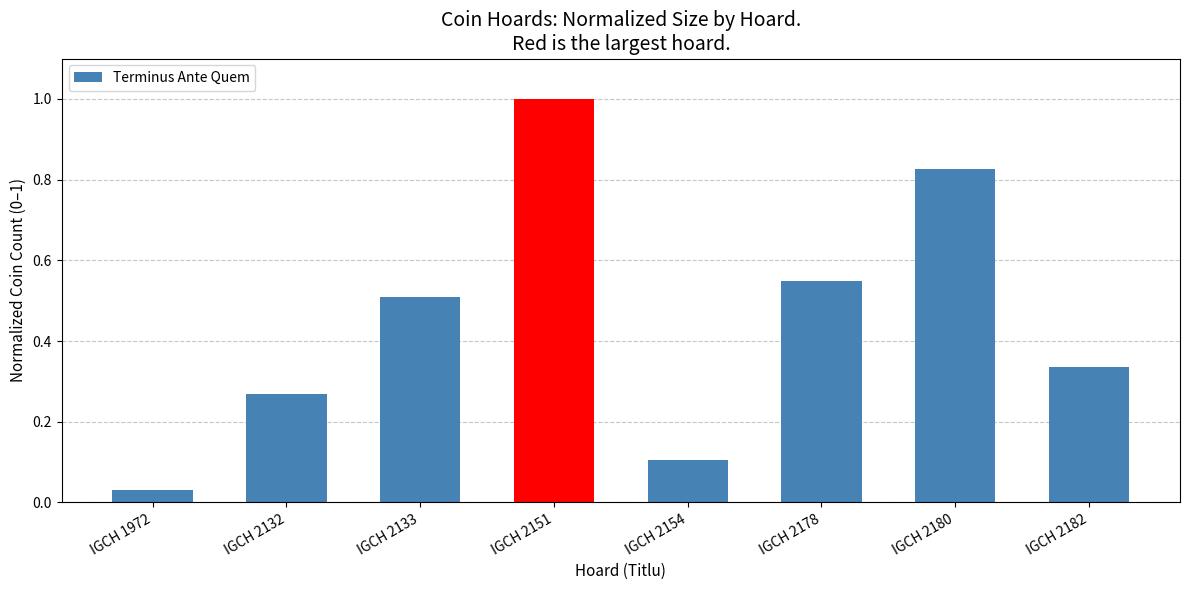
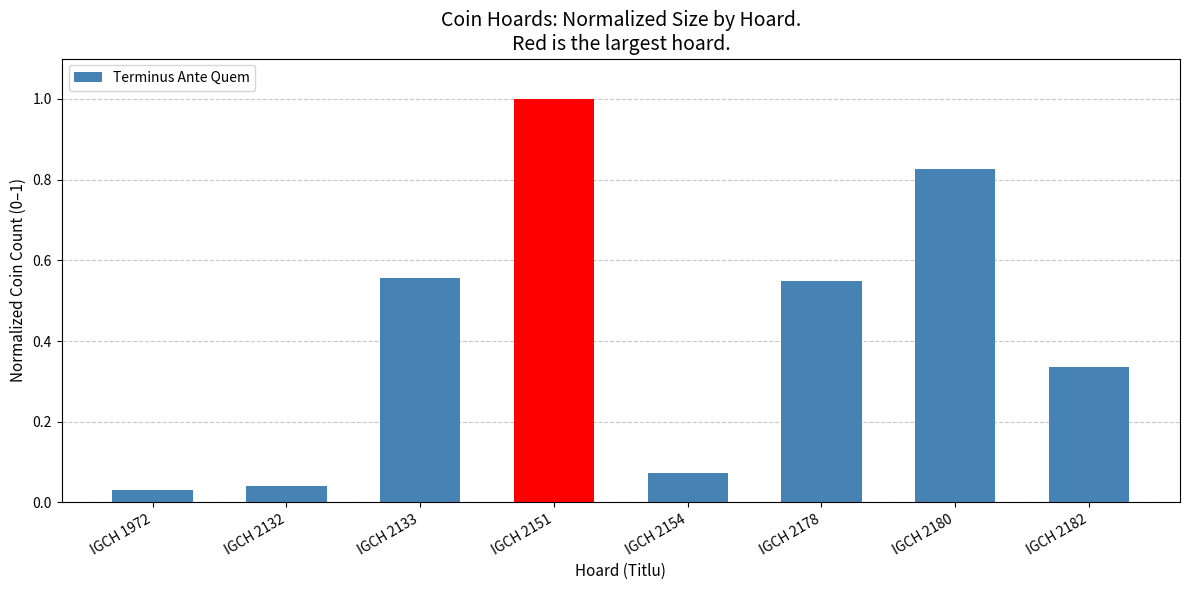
  {
    "IGCH 1972": 0.03,
-   "IGCH 2132": 0.27,
-   "IGCH 2133": 0.51,
+   "IGCH 2132": 0.04,
+   "IGCH 2133": 0.56,
    "IGCH 2151": 1.00,
-   "IGCH 2154": 0.10,
+   "IGCH 2154": 0.07,
    "IGCH 2178": 0.55,
    "IGCH 2180": 0.83,
    "IGCH 2182": 0.34
  }
